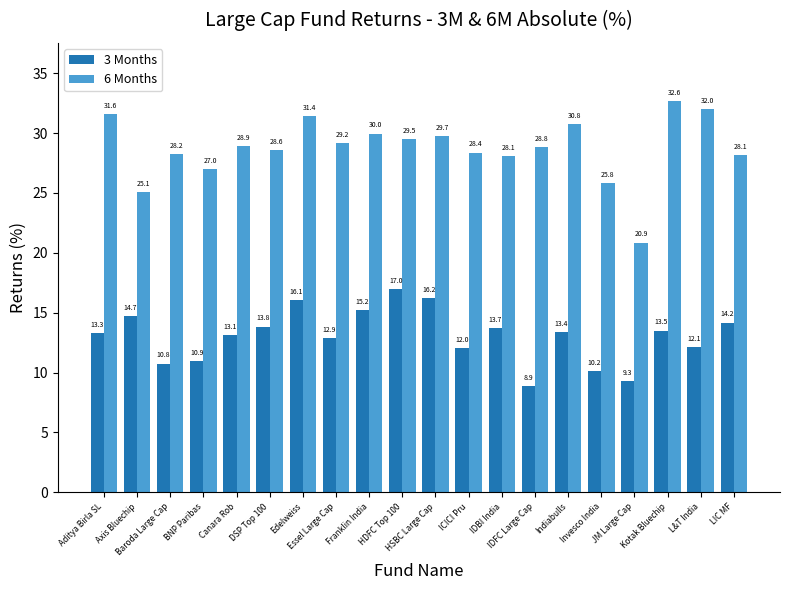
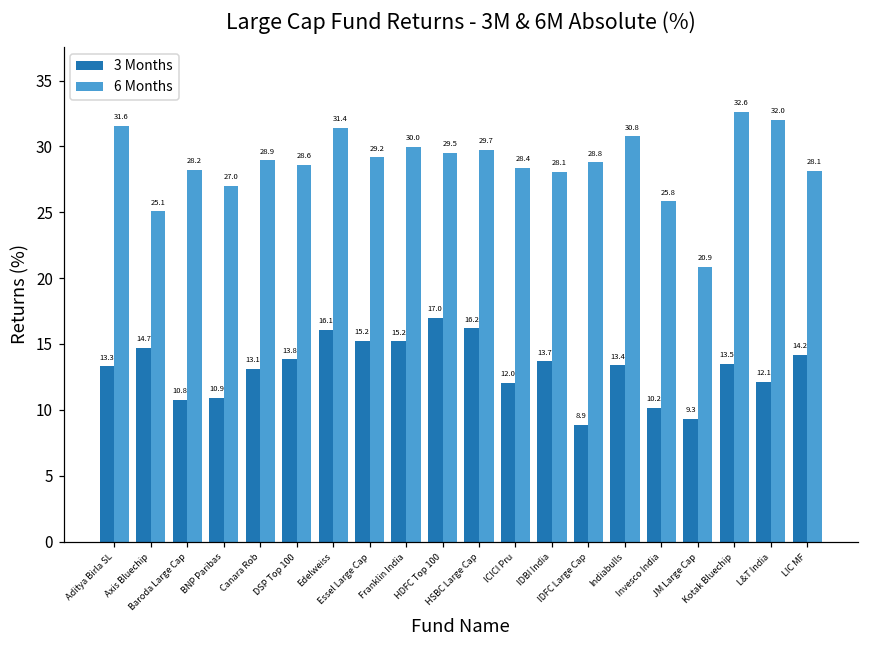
  {
    "3 Months": {
      "Aditya Birla SL": 13.3,
      "Axis Bluechip": 14.7,
      "Baroda Large Cap": 10.8,
      "BNP Paribas": 10.9,
      "Canara Rob": 13.1,
      "DSP Top 100": 13.8,
      "Edelweiss": 16.1,
-     "Essel Large Cap": 12.9,
+     "Essel Large Cap": 15.2,
      "Franklin India": 15.2,
      "HDFC Top 100": 17.0,
      "HSBC Large Cap": 16.2,
      "ICICI Pru": 12.0,
      "IDBI India": 13.7,
      "IDFC Large Cap": 8.9,
      "Indiabulls": 13.4,
      "Invesco India": 10.2,
      "JM Large Cap": 9.3,
      "Kotak Bluechip": 13.5,
      "L&T India": 12.1,
      "LIC MF": 14.2
    },
    "6 Months": {
      "Aditya Birla SL": 31.6,
      "Axis Bluechip": 25.1,
      "Baroda Large Cap": 28.2,
      "BNP Paribas": 27.0,
      "Canara Rob": 28.9,
      "DSP Top 100": 28.6,
      "Edelweiss": 31.4,
      "Essel Large Cap": 29.2,
      "Franklin India": 30.0,
      "HDFC Top 100": 29.5,
      "HSBC Large Cap": 29.7,
      "ICICI Pru": 28.4,
      "IDBI India": 28.1,
      "IDFC Large Cap": 28.8,
      "Indiabulls": 30.8,
      "Invesco India": 25.8,
      "JM Large Cap": 20.9,
      "Kotak Bluechip": 32.6,
      "L&T India": 32.0,
      "LIC MF": 28.1
    }
  }
